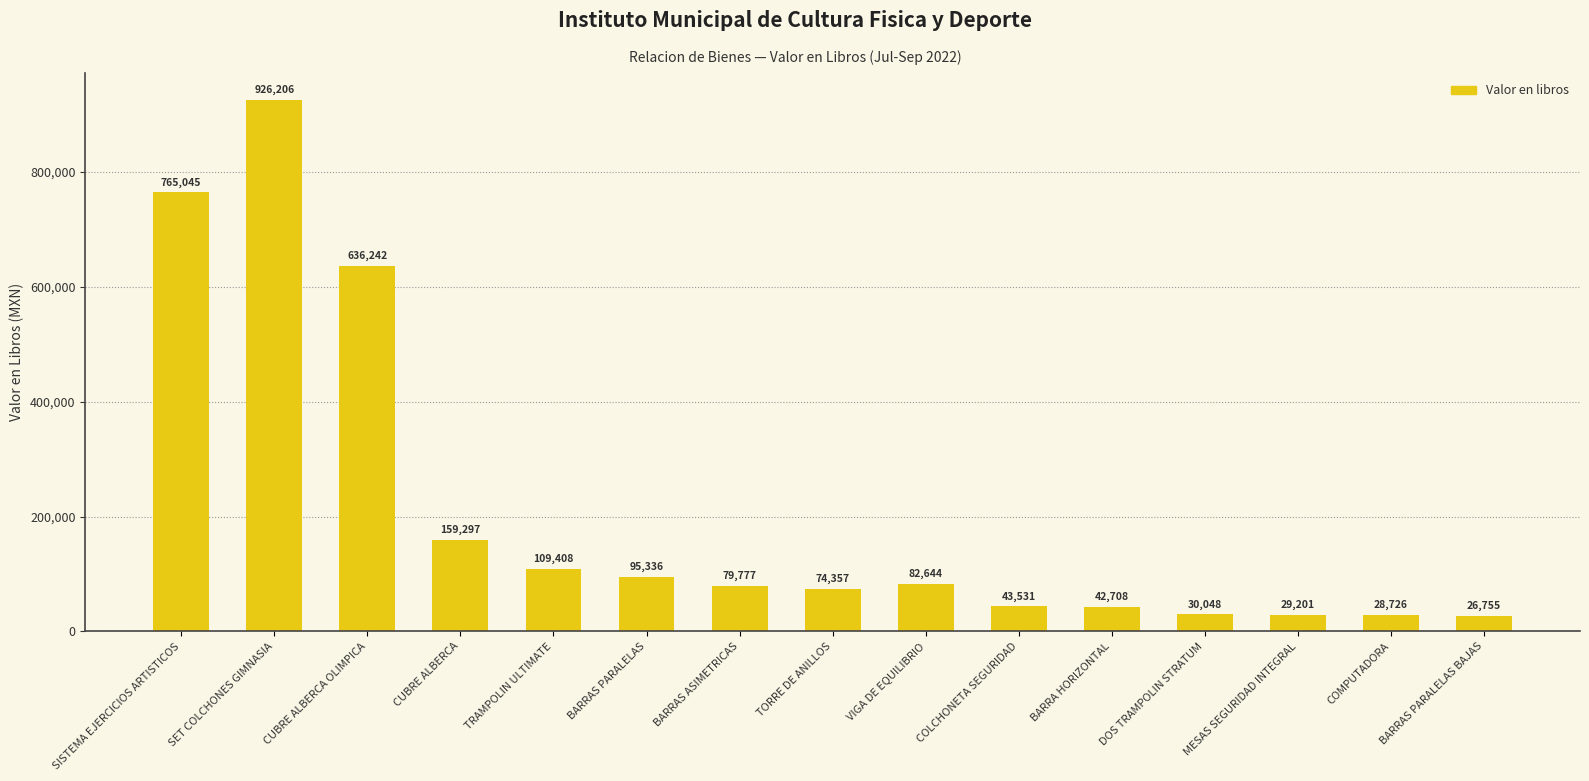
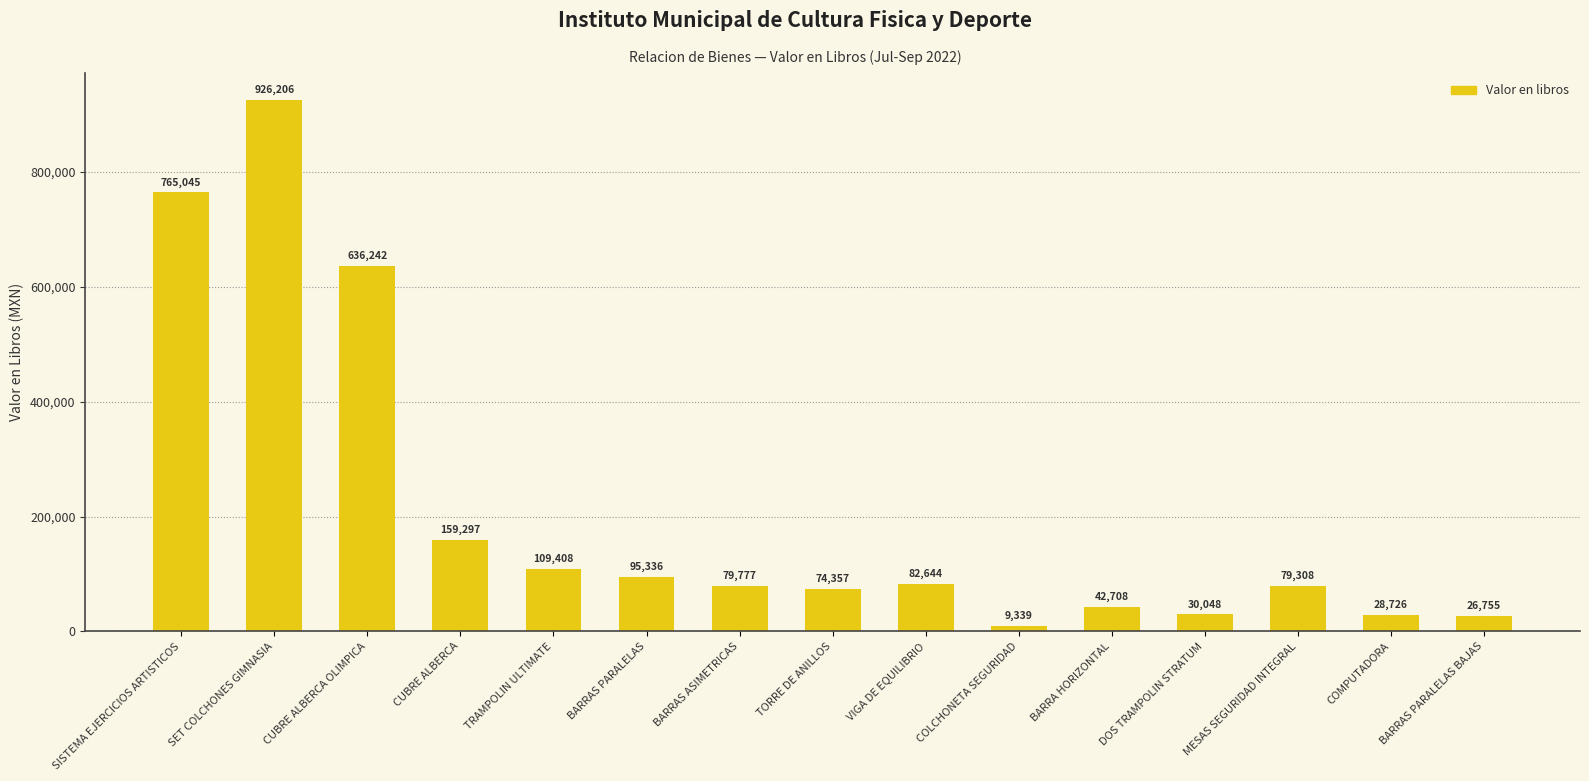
  {
    "SISTEMA EJERCICIOS ARTISTICOS": "765,045",
    "SET COLCHONES GIMNASIA": "926,206",
    "CUBRE ALBERCA OLIMPICA": "636,242",
    "CUBRE ALBERCA": "159,297",
    "TRAMPOLIN ULTIMATE": "109,408",
    "BARRAS PARALELAS": "95,336",
    "BARRAS ASIMETRICAS": "79,777",
    "TORRE DE ANILLOS": "74,357",
    "VIGA DE EQUILIBRIO": "82,644",
-   "COLCHONETA SEGURIDAD": "43,531",
+   "COLCHONETA SEGURIDAD": "9,339",
    "BARRA HORIZONTAL": "42,708",
    "DOS TRAMPOLIN STRATUM": "30,048",
-   "MESAS SEGURIDAD INTEGRAL": "29,201",
+   "MESAS SEGURIDAD INTEGRAL": "79,308",
    "COMPUTADORA": "28,726",
    "BARRAS PARALELAS BAJAS": "26,755"
  }
